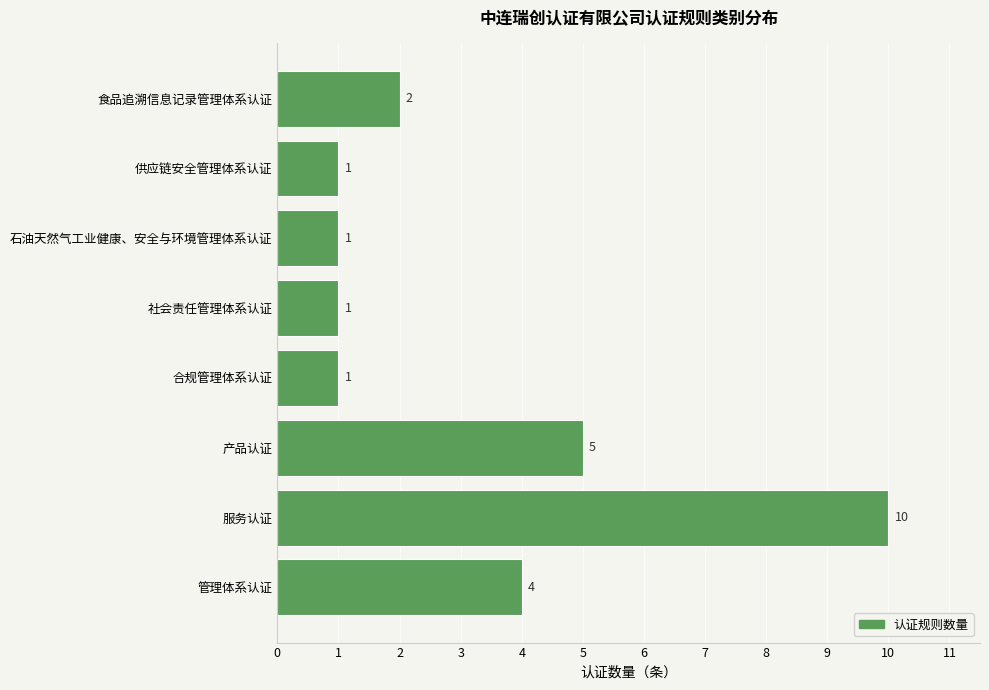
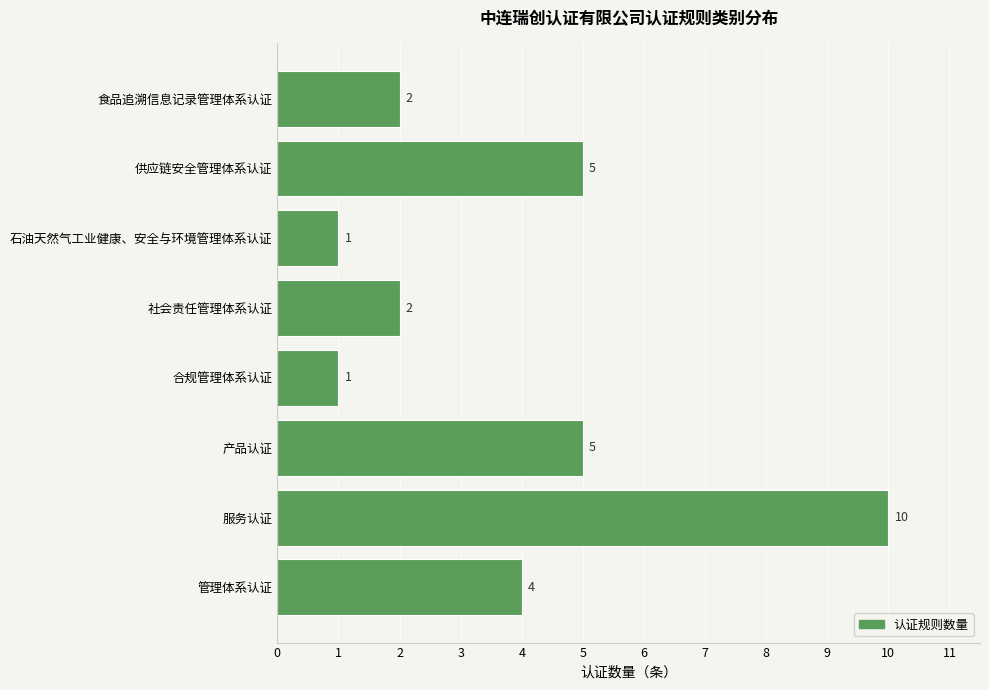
  {
    "食品追溯信息记录管理体系认证": 2,
-   "供应链安全管理体系认证": 1,
+   "供应链安全管理体系认证": 5,
    "石油天然气工业健康、安全与环境管理体系认证": 1,
-   "社会责任管理体系认证": 1,
+   "社会责任管理体系认证": 2,
    "合规管理体系认证": 1,
    "产品认证": 5,
    "服务认证": 10,
    "管理体系认证": 4
  }
